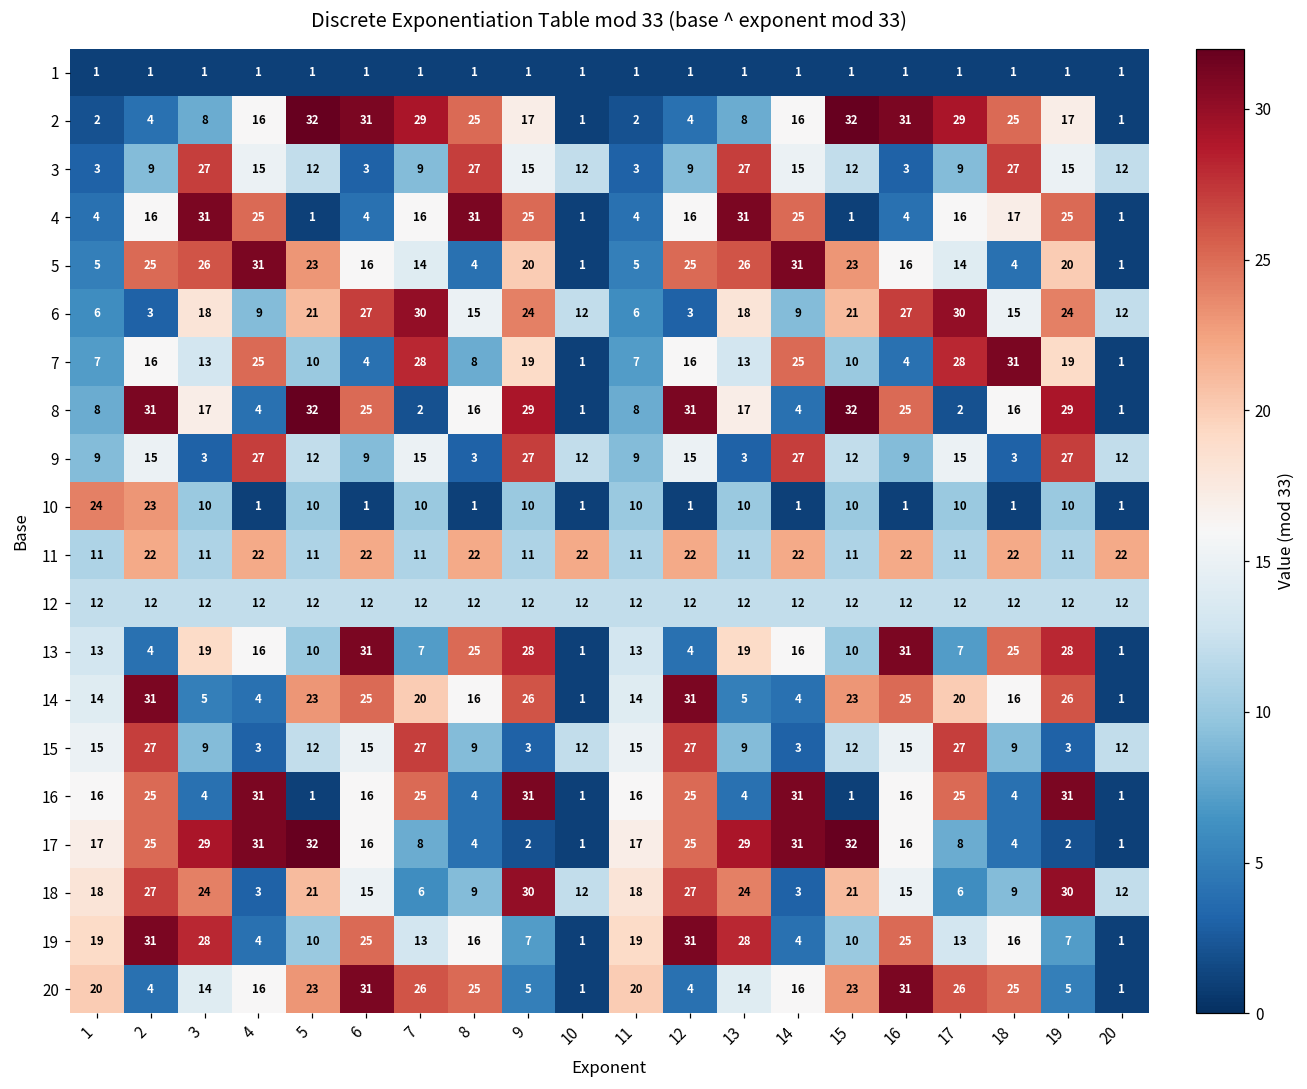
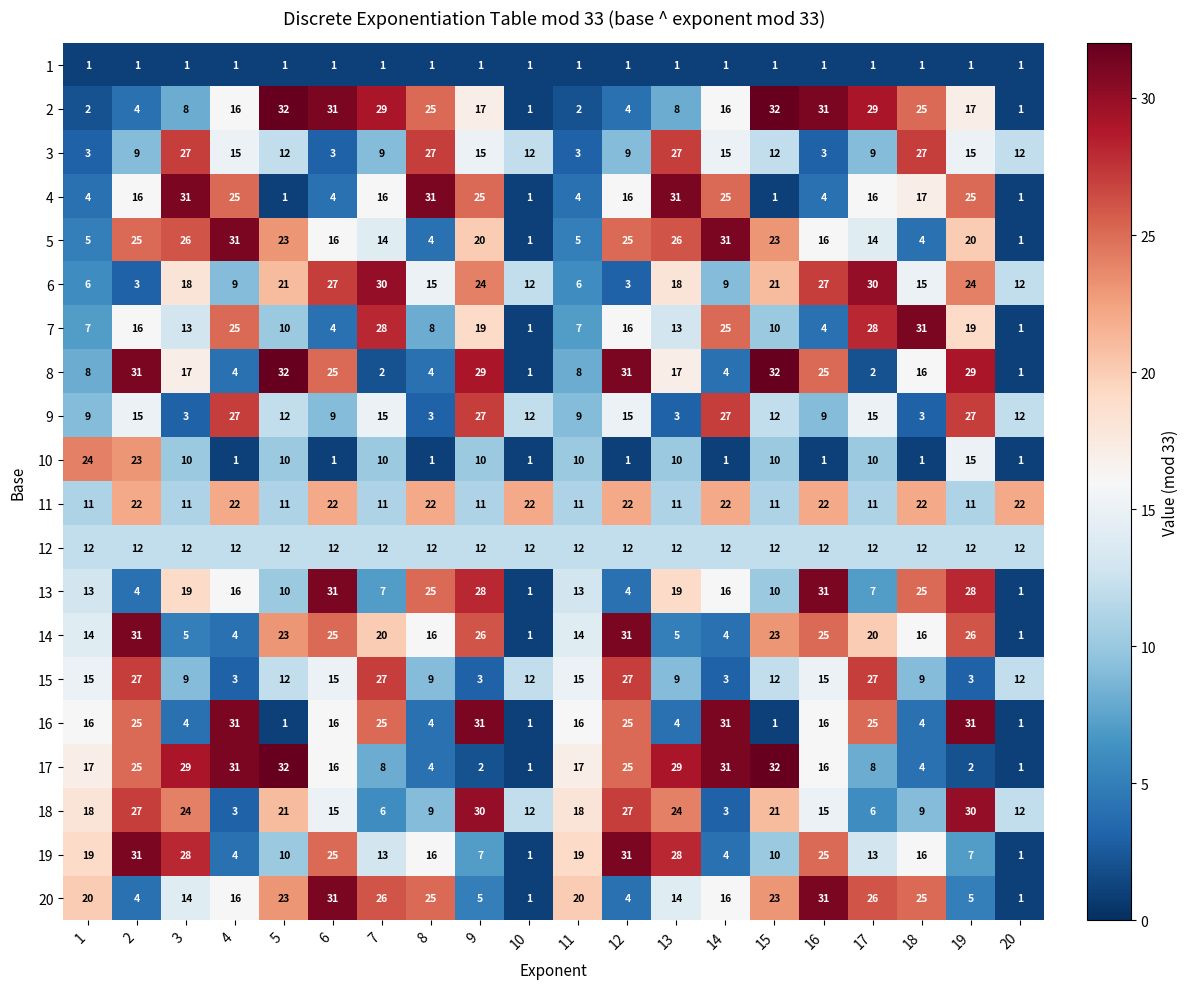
  {
    "8": {
      "1": 8,
      "2": 31,
      "3": 17,
      "4": 4,
      "5": 32,
      "6": 25,
      "7": 2,
-     "8": 16,
+     "8": 4,
      "9": 29,
      "10": 1,
      "11": 8,
      "12": 31,
      "13": 17,
      "14": 4,
      "15": 32,
      "16": 25,
      "17": 2,
      "18": 16,
      "19": 29,
      "20": 1
    },
    "10": {
      "1": 24,
      "2": 23,
      "3": 10,
      "4": 1,
      "5": 10,
      "6": 1,
      "7": 10,
      "8": 1,
      "9": 10,
      "10": 1,
      "11": 10,
      "12": 1,
      "13": 10,
      "14": 1,
      "15": 10,
      "16": 1,
      "17": 10,
      "18": 1,
-     "19": 10,
+     "19": 15,
      "20": 1
    }
  }
